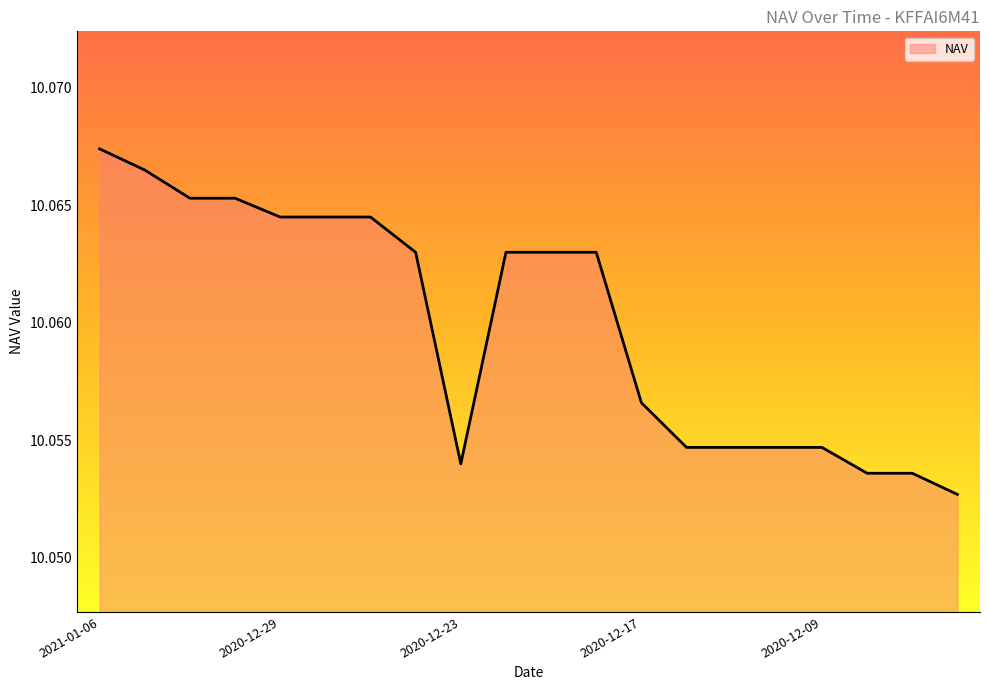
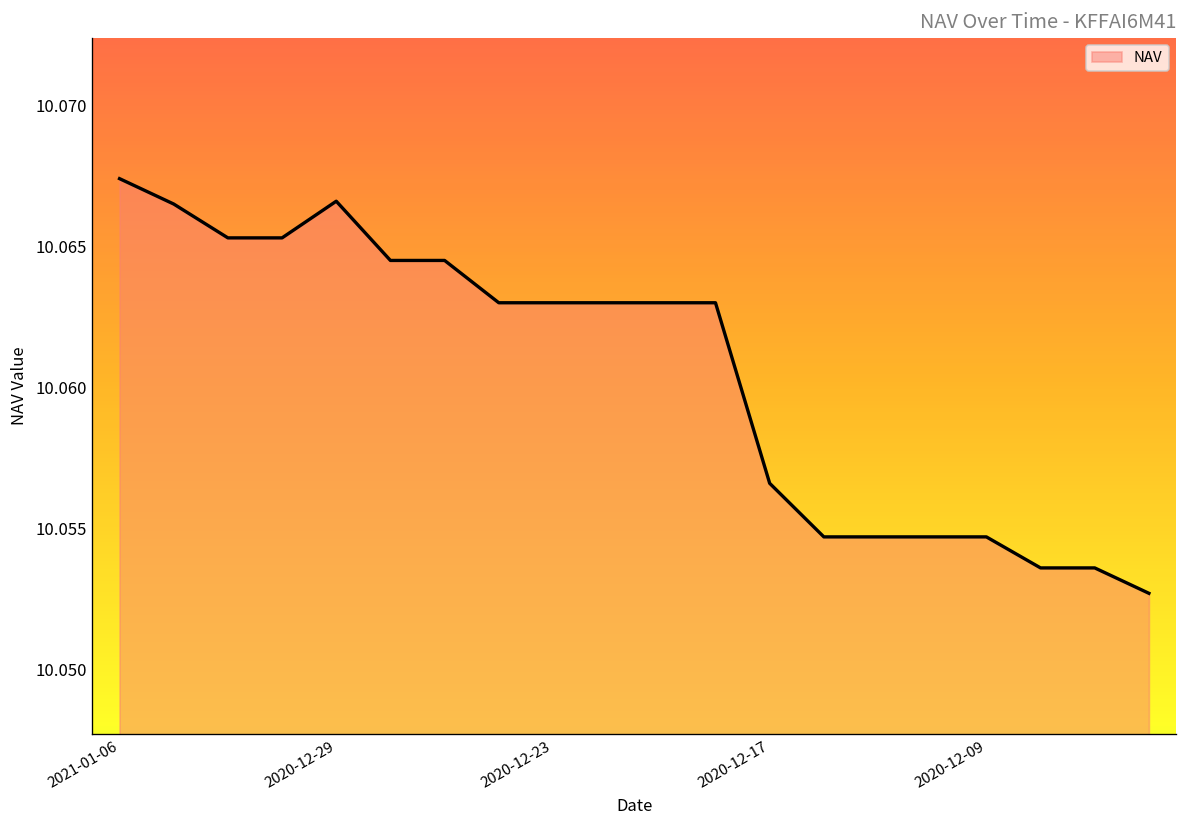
  {
    "2021-01-06": 10.0674,
-   "2020-12-29": 10.0645,
-   "2020-12-23": 10.054,
+   "2020-12-29": 10.0666,
+   "2020-12-23": 10.063,
    "2020-12-17": 10.0566,
    "2020-12-09": 10.0547
  }
